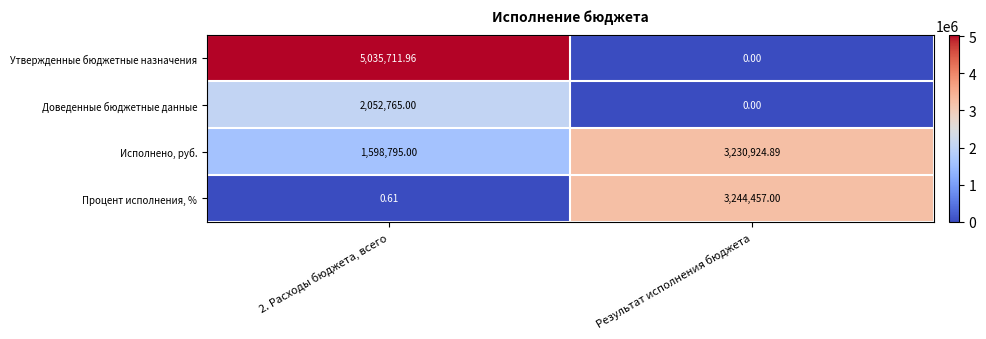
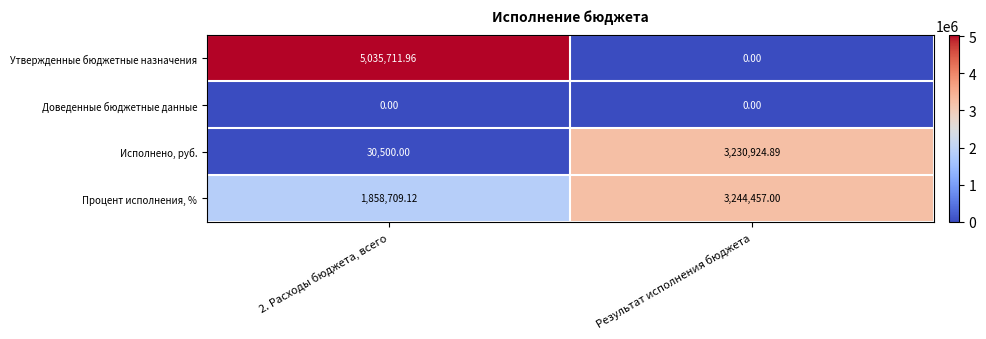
  {
    "Утвержденные бюджетные назначения": {
      "2. Расходы бюджета, всего": "5,035,711.96",
      "Результат исполнения бюджета": "0.00"
    },
    "Доведенные бюджетные данные": {
-     "2. Расходы бюджета, всего": "2,052,765.00",
+     "2. Расходы бюджета, всего": "0.00",
      "Результат исполнения бюджета": "0.00"
    },
    "Исполнено, руб.": {
-     "2. Расходы бюджета, всего": "1,598,795.00",
+     "2. Расходы бюджета, всего": "30,500.00",
      "Результат исполнения бюджета": "3,230,924.89"
    },
    "Процент исполнения, %": {
-     "2. Расходы бюджета, всего": "0.61",
+     "2. Расходы бюджета, всего": "1,858,709.12",
      "Результат исполнения бюджета": "3,244,457.00"
    }
  }
